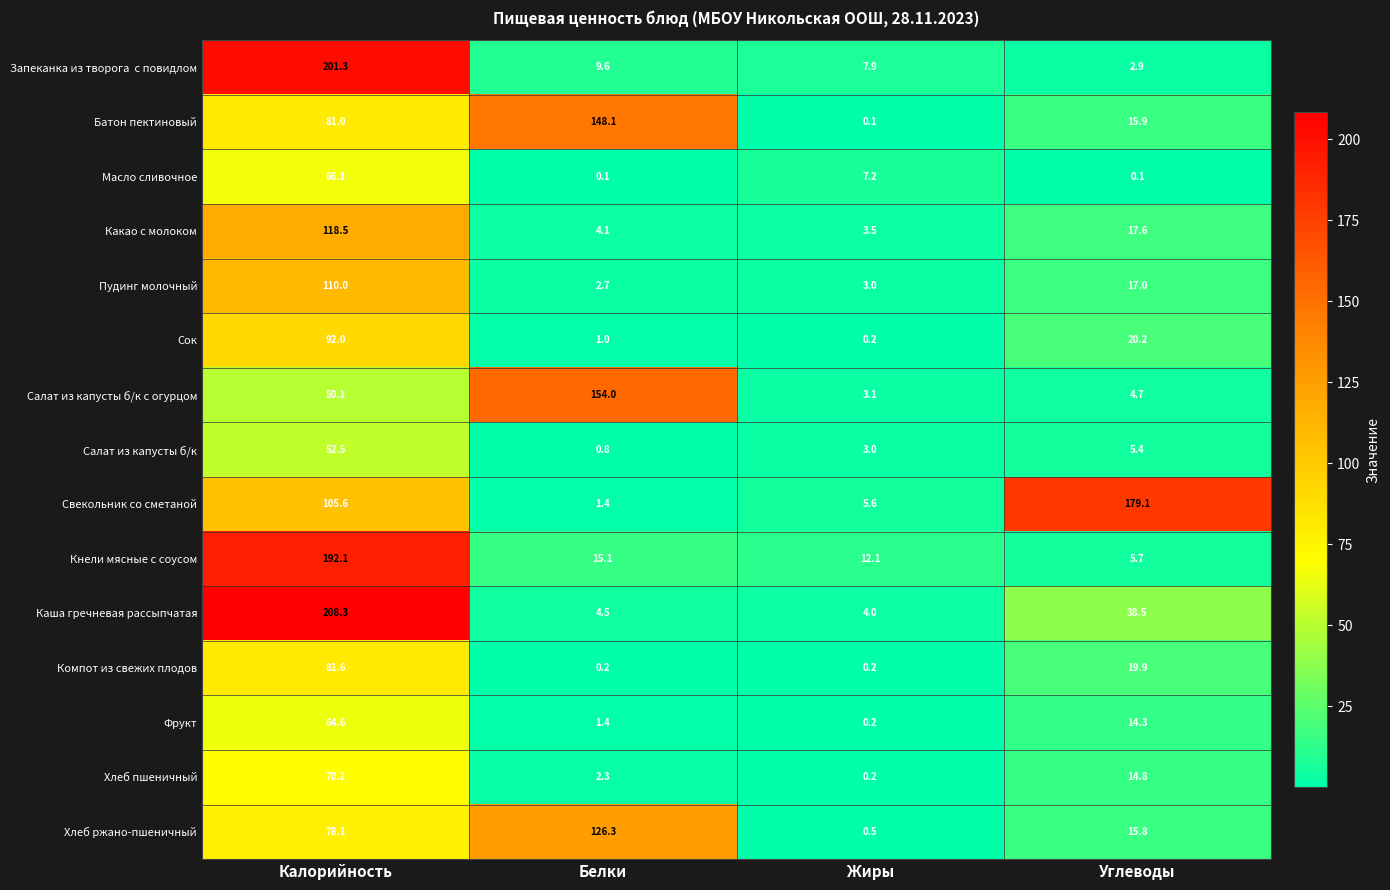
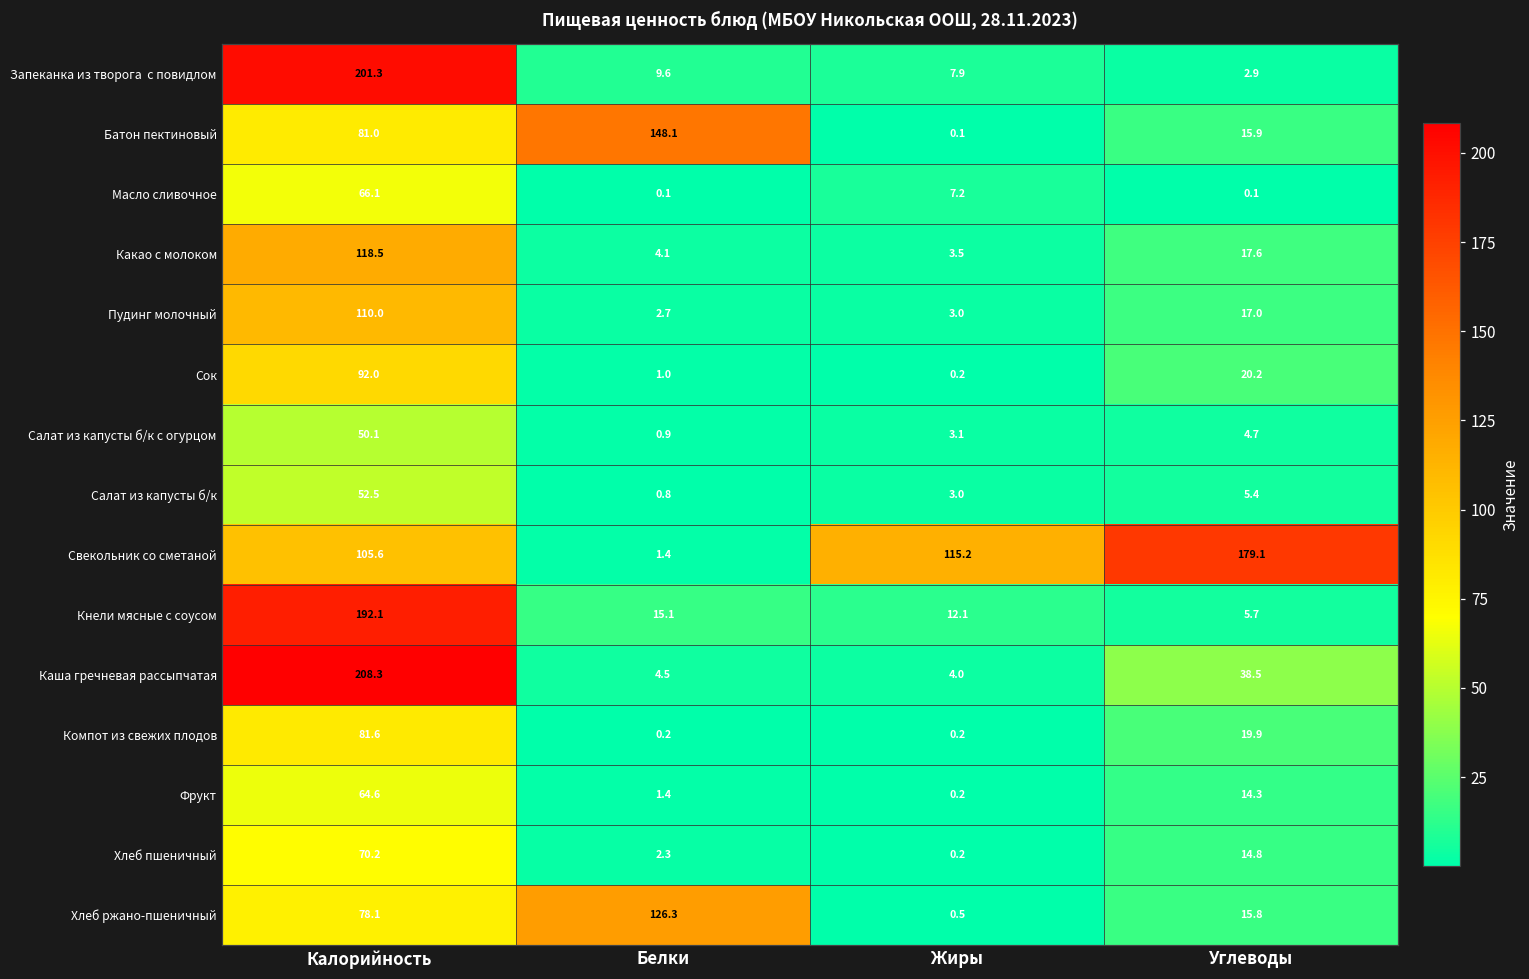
  {
    "Запеканка из творога с повидлом": {
      "Калорийность": 201.3,
      "Белки": 9.6,
      "Жиры": 7.9,
      "Углеводы": 2.9
    },
    "Батон пектиновый": {
      "Калорийность": 81.0,
      "Белки": 148.1,
      "Жиры": 0.1,
      "Углеводы": 15.9
    },
    "Масло сливочное": {
      "Калорийность": 66.1,
      "Белки": 0.1,
      "Жиры": 7.2,
      "Углеводы": 0.1
    },
    "Какао с молоком": {
      "Калорийность": 118.5,
      "Белки": 4.1,
      "Жиры": 3.5,
      "Углеводы": 17.6
    },
    "Пудинг молочный": {
      "Калорийность": 110.0,
      "Белки": 2.7,
      "Жиры": 3.0,
      "Углеводы": 17.0
    },
    "Сок": {
      "Калорийность": 92.0,
      "Белки": 1.0,
      "Жиры": 0.2,
      "Углеводы": 20.2
    },
    "Салат из капусты б/к с огурцом": {
      "Калорийность": 50.1,
-     "Белки": 154.0,
+     "Белки": 0.9,
      "Жиры": 3.1,
      "Углеводы": 4.7
    },
    "Салат из капусты б/к": {
      "Калорийность": 52.5,
      "Белки": 0.8,
      "Жиры": 3.0,
      "Углеводы": 5.4
    },
    "Свекольник со сметаной": {
      "Калорийность": 105.6,
      "Белки": 1.4,
-     "Жиры": 5.6,
+     "Жиры": 115.2,
      "Углеводы": 179.1
    },
    "Кнели мясные с соусом": {
      "Калорийность": 192.1,
      "Белки": 15.1,
      "Жиры": 12.1,
      "Углеводы": 5.7
    },
    "Каша гречневая рассыпчатая": {
      "Калорийность": 208.3,
      "Белки": 4.5,
      "Жиры": 4.0,
      "Углеводы": 38.5
    },
    "Компот из свежих плодов": {
      "Калорийность": 81.6,
      "Белки": 0.2,
      "Жиры": 0.2,
      "Углеводы": 19.9
    },
    "Фрукт": {
      "Калорийность": 64.6,
      "Белки": 1.4,
      "Жиры": 0.2,
      "Углеводы": 14.3
    },
    "Хлеб пшеничный": {
      "Калорийность": 70.2,
      "Белки": 2.3,
      "Жиры": 0.2,
      "Углеводы": 14.8
    },
    "Хлеб ржано-пшеничный": {
      "Калорийность": 78.1,
      "Белки": 126.3,
      "Жиры": 0.5,
      "Углеводы": 15.8
    }
  }
